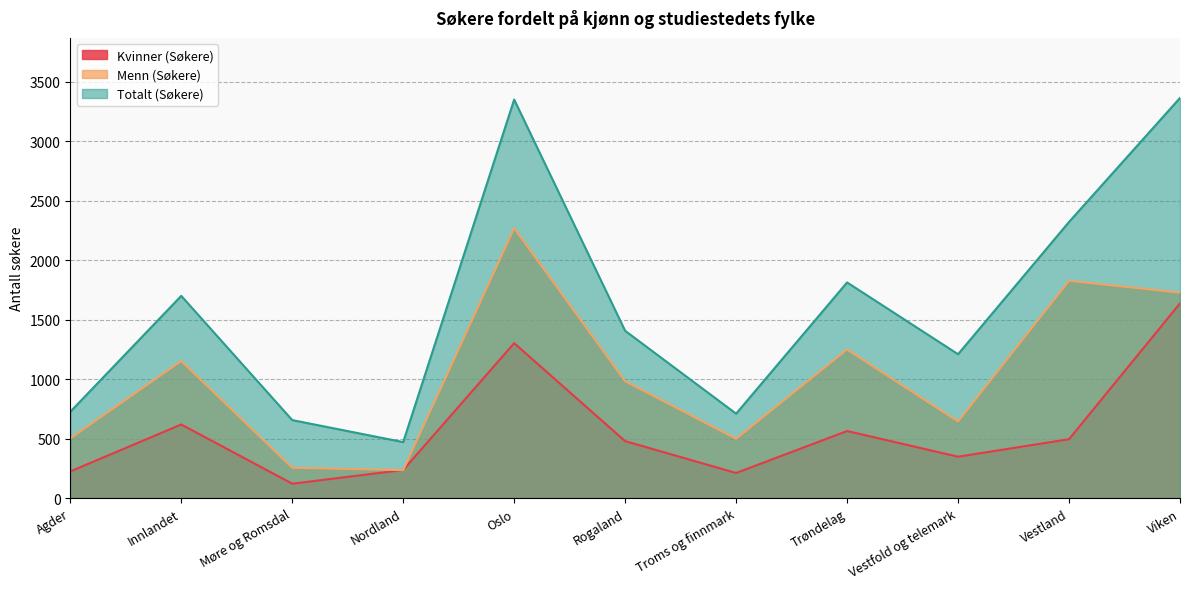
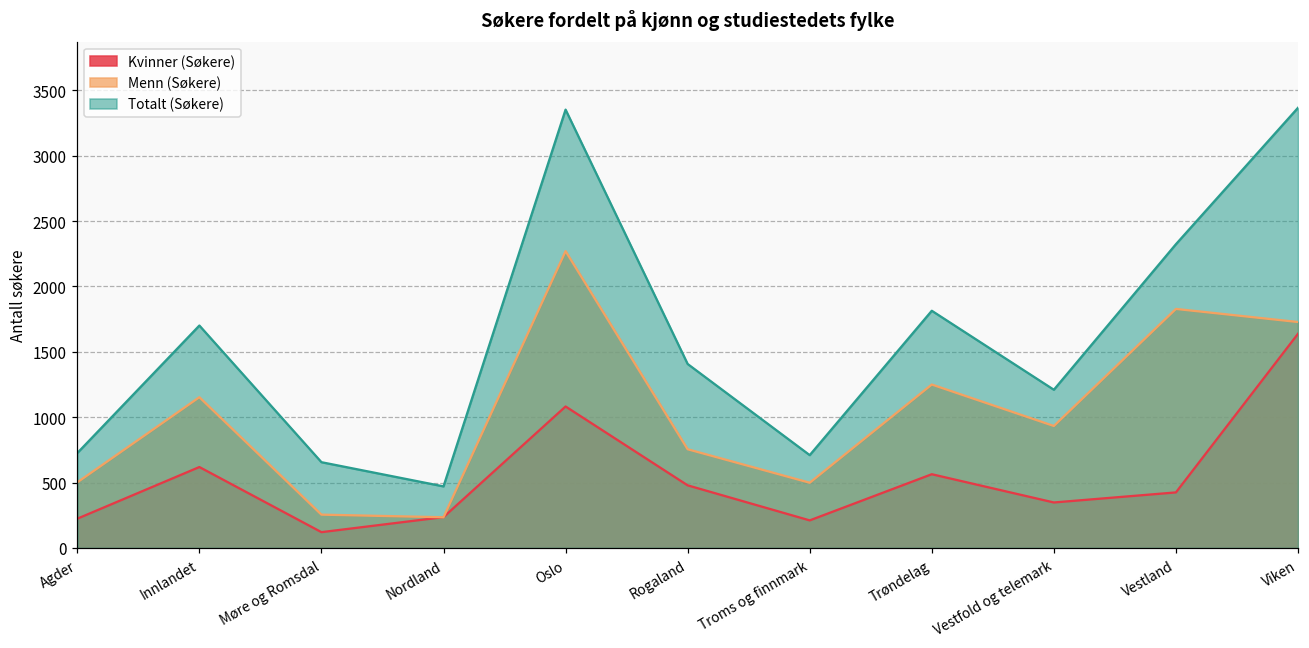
  {
    "Kvinner (Søkere)": {
      "Agder": 220,
      "Innlandet": 620,
      "Møre og Romsdal": 120,
-     "Oslo": 1300,
+     "Oslo": 1080,
      "Rogaland": 480,
      "Troms og finnmark": 210,
      "Trøndelag": 560,
      "Vestfold og telemark": 350,
-     "Vestland": 500,
+     "Vestland": 430,
      "Viken": 1640
    },
    "Menn (Søkere)": {
      "Agder": 500,
      "Innlandet": 1150,
      "Møre og Romsdal": 260,
      "Oslo": 2270,
-     "Rogaland": 980,
+     "Rogaland": 760,
      "Troms og finnmark": 500,
      "Trøndelag": 1250,
-     "Vestfold og telemark": 640,
+     "Vestfold og telemark": 930,
      "Vestland": 1830,
      "Viken": 1730
    },
    "Totalt (Søkere)": {
      "Agder": 730,
      "Innlandet": 1700,
      "Møre og Romsdal": 660,
      "Nordland": 470,
      "Oslo": 3350,
      "Rogaland": 1410,
      "Troms og finnmark": 710,
      "Trøndelag": 1810,
      "Vestfold og telemark": 1210,
      "Vestland": 2320,
      "Viken": 3370
    }
  }
